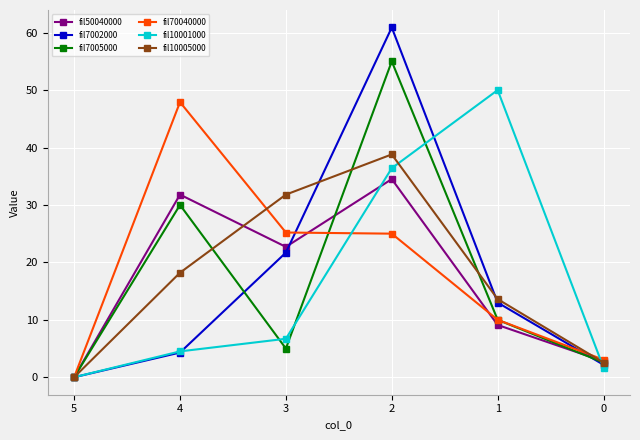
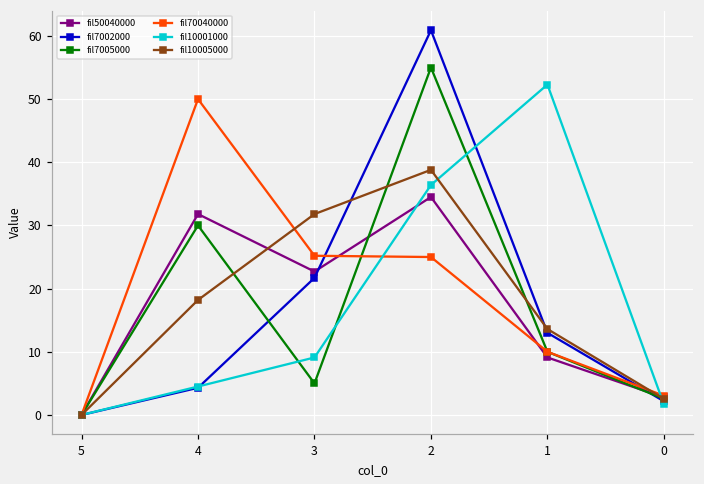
  {
    "fil50040000": {
      "4": 32,
      "3": 23,
      "2": 35,
      "1": 9
    },
    "fil7002000": {
      "3": 22,
      "2": 61,
      "1": 13
    },
    "fil7005000": {
      "4": 30,
      "3": 5,
      "2": 55
    },
    "fil70040000": {
-     "4": 48,
+     "4": 50,
      "3": 25,
      "2": 25
    },
    "fil10001000": {
-     "3": 7,
+     "3": 9,
      "2": 36,
-     "1": 50,
+     "1": 52,
      "0": 2
    },
    "fil10005000": {
      "4": 18,
      "3": 32,
      "2": 39,
      "1": 14
    }
  }
